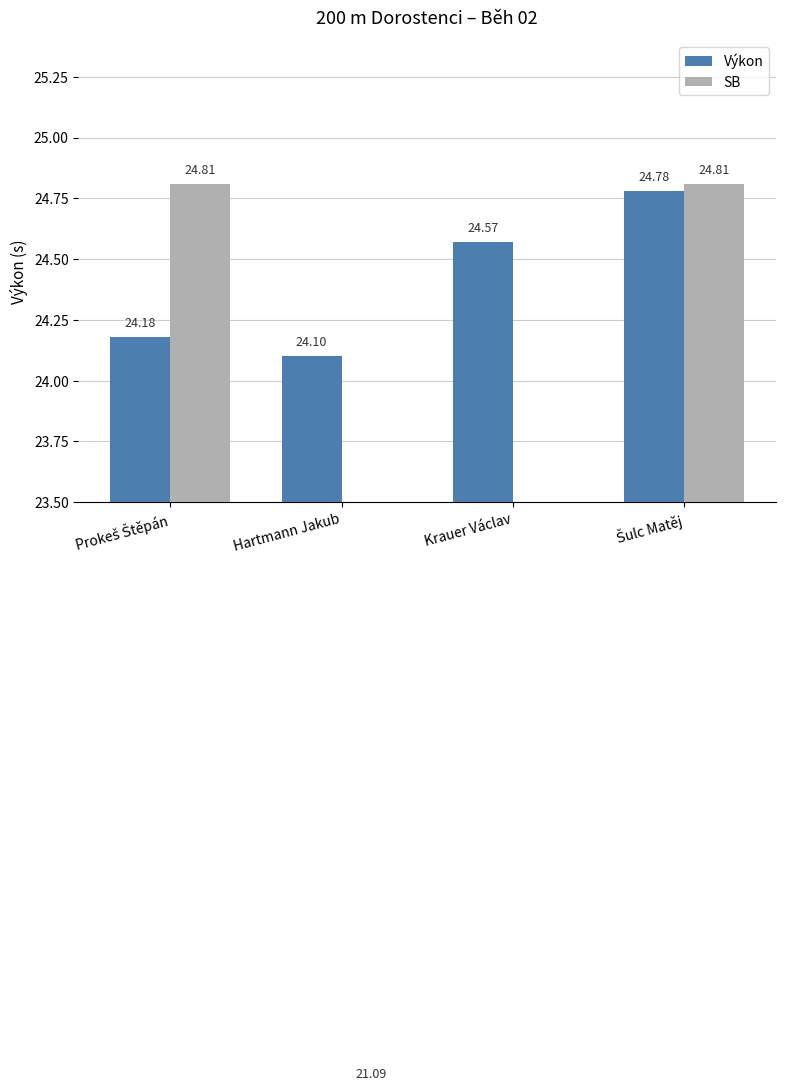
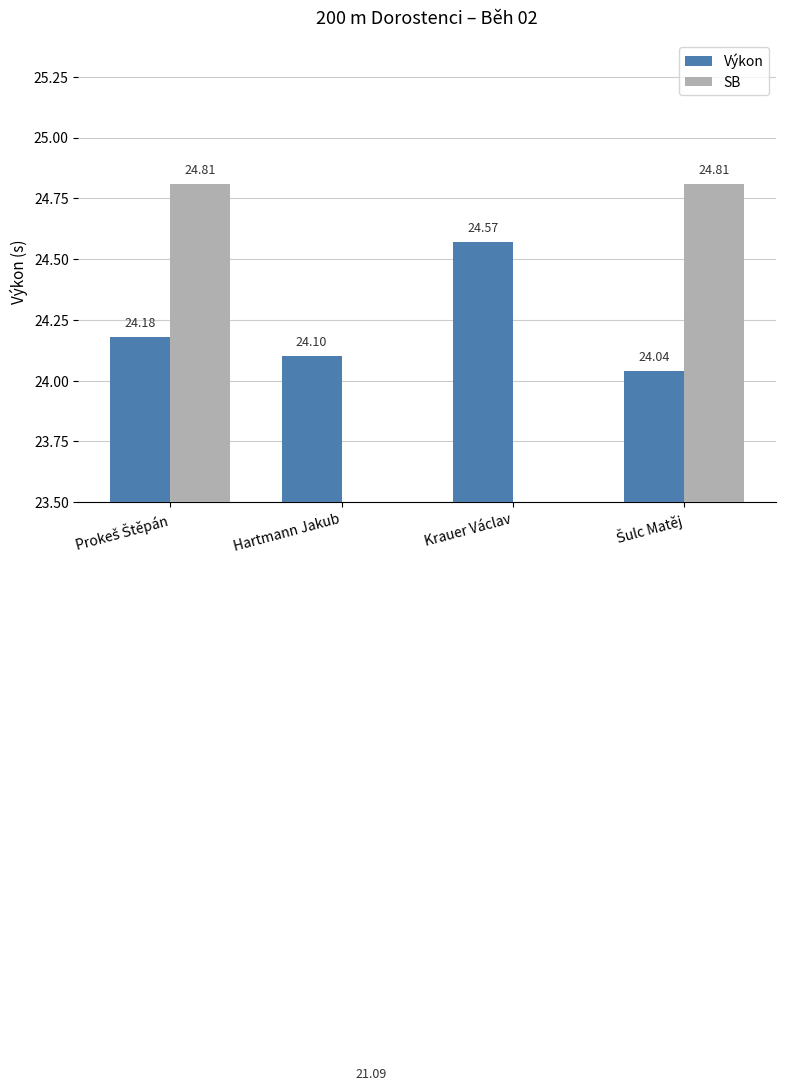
  {
    "Výkon": {
      "Prokeš Štěpán": 24.18,
      "Hartmann Jakub": 24.10,
      "Krauer Václav": 24.57,
-     "Šulc Matěj": 24.78
+     "Šulc Matěj": 24.04
    },
    "SB": {
      "Prokeš Štěpán": 24.81,
      "Šulc Matěj": 24.81
    }
  }
